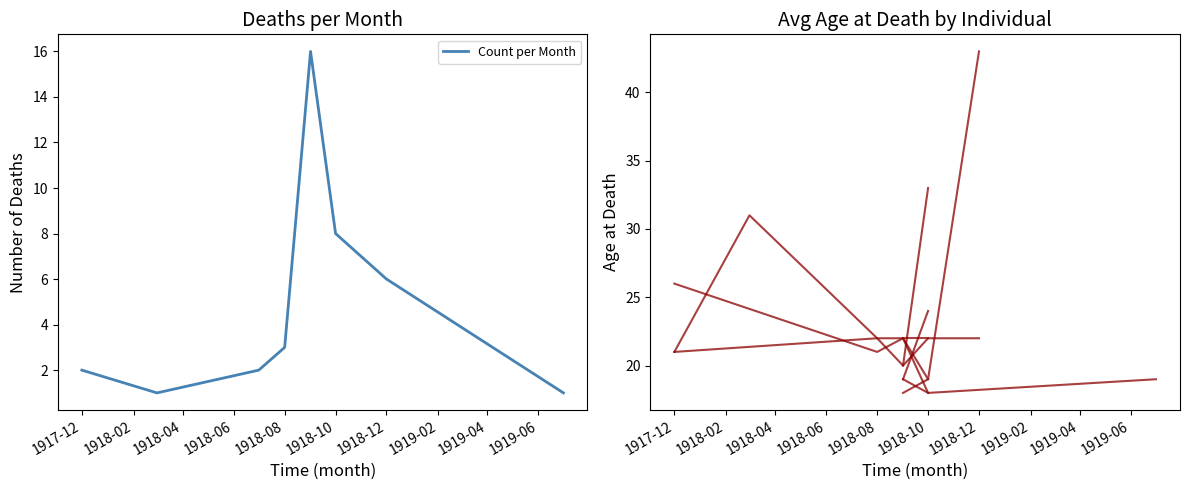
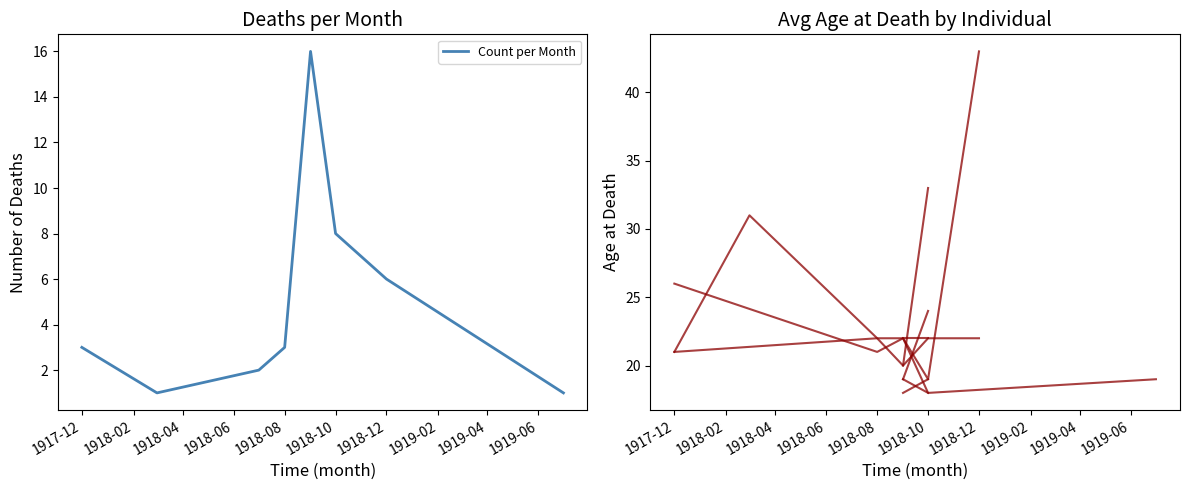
  {
    "Deaths per Month": {
-     "1917-12": 2,
+     "1917-12": 3,
      "1918-08": 3,
      "1918-10": 8,
      "1918-12": 6
    }
  }
